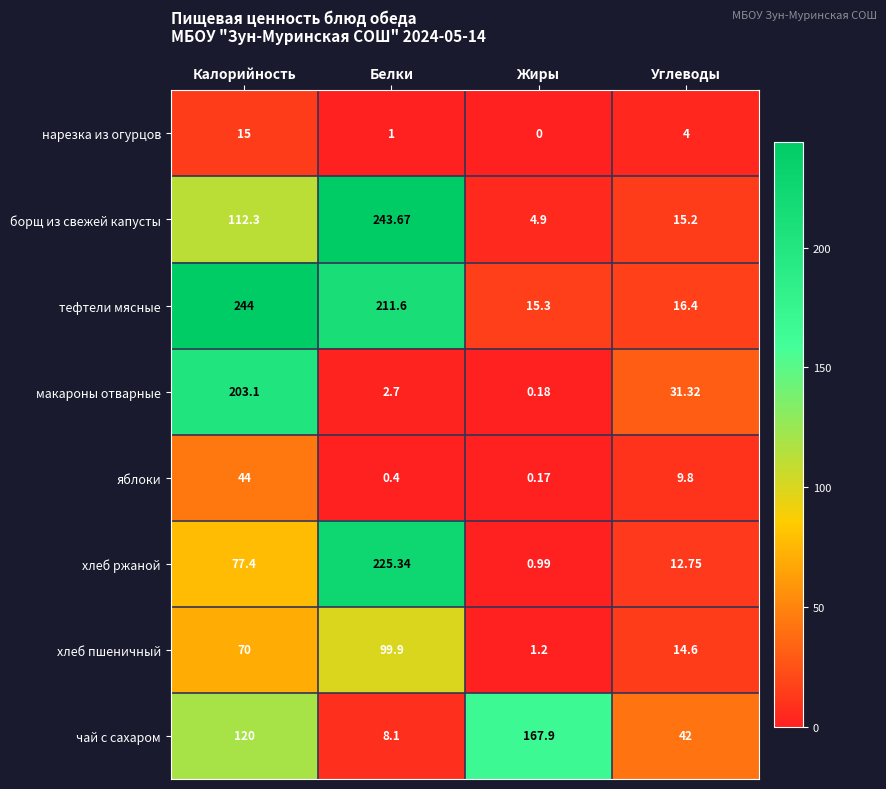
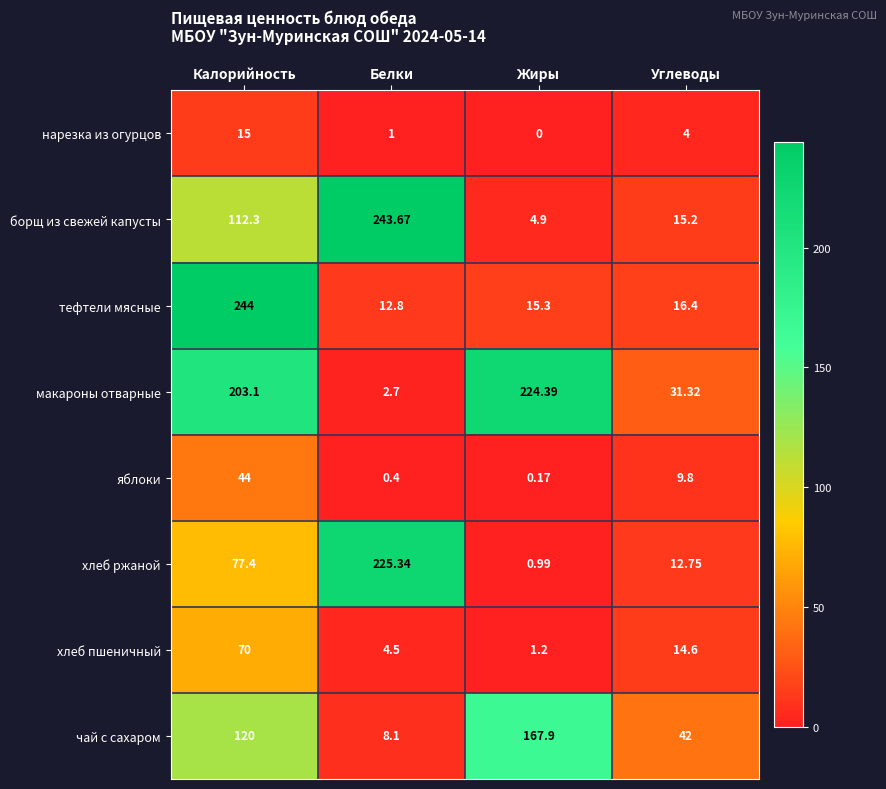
  {
    "нарезка из огурцов": {
      "Калорийность": 15,
      "Белки": 1,
      "Жиры": 0,
      "Углеводы": 4
    },
    "борщ из свежей капусты": {
      "Калорийность": 112.3,
      "Белки": 243.67,
      "Жиры": 4.9,
      "Углеводы": 15.2
    },
    "тефтели мясные": {
      "Калорийность": 244,
-     "Белки": 211.6,
+     "Белки": 12.8,
      "Жиры": 15.3,
      "Углеводы": 16.4
    },
    "макароны отварные": {
      "Калорийность": 203.1,
      "Белки": 2.7,
-     "Жиры": 0.18,
+     "Жиры": 224.39,
      "Углеводы": 31.32
    },
    "яблоки": {
      "Калорийность": 44,
      "Белки": 0.4,
      "Жиры": 0.17,
      "Углеводы": 9.8
    },
    "хлеб ржаной": {
      "Калорийность": 77.4,
      "Белки": 225.34,
      "Жиры": 0.99,
      "Углеводы": 12.75
    },
    "хлеб пшеничный": {
      "Калорийность": 70,
-     "Белки": 99.9,
+     "Белки": 4.5,
      "Жиры": 1.2,
      "Углеводы": 14.6
    },
    "чай с сахаром": {
      "Калорийность": 120,
      "Белки": 8.1,
      "Жиры": 167.9,
      "Углеводы": 42
    }
  }
